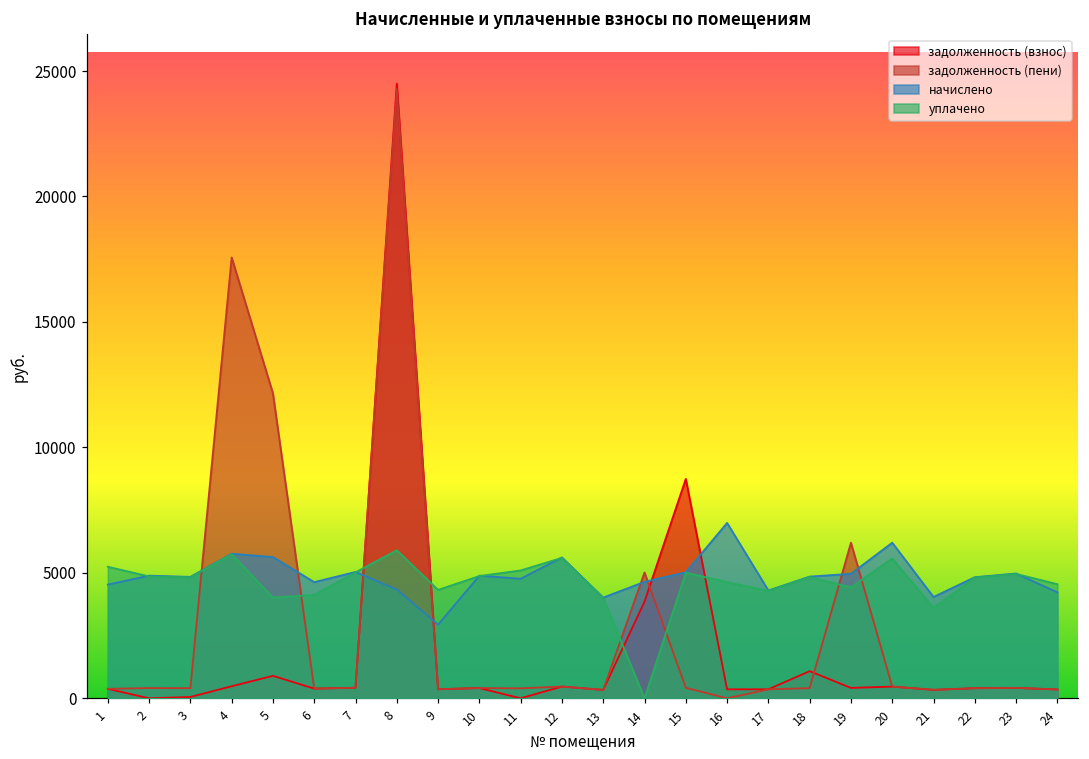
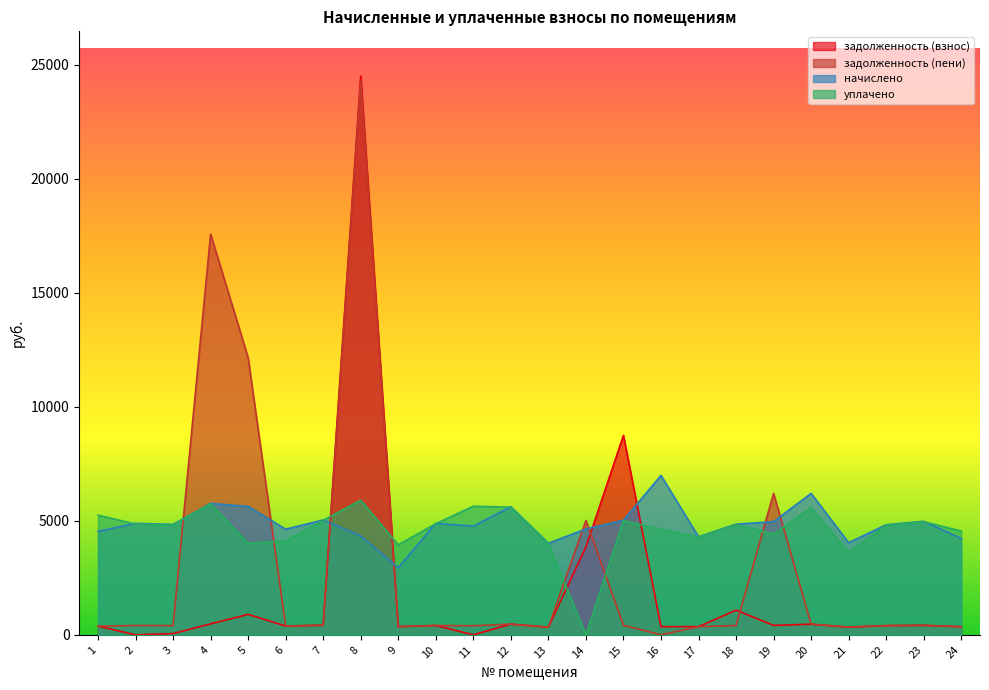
  {
    "задолженность (взнос)": {
      "2": 0,
      "3": 100,
      "4": 500,
      "5": 900,
      "8": 24500,
      "11": 0,
      "14": 3900,
      "15": 8700,
      "16": 400,
      "18": 1100,
      "19": 400
    },
    "задолженность (пени)": {
      "2": 400,
      "3": 400,
      "4": 17600,
      "5": 12200,
      "8": 24300,
      "11": 400,
      "14": 5000,
      "15": 400,
      "16": 0,
      "18": 400,
      "19": 6200
    },
    "начислено": {
      "1": 4500,
      "5": 5600,
      "6": 4600,
      "8": 4300,
      "9": 2900,
      "11": 4800,
      "14": 4600,
      "16": 7000,
      "19": 5000,
      "20": 6200,
      "21": 4000,
      "24": 4200
    },
    "уплачено": {
      "1": 5200,
      "5": 4000,
      "6": 4100,
      "8": 5900,
-     "9": 4300,
-     "11": 5100,
+     "9": 3900,
+     "11": 5600,
      "14": 0,
      "16": 4600,
      "19": 4400,
      "20": 5600,
      "21": 3600,
      "24": 4500
    }
  }
